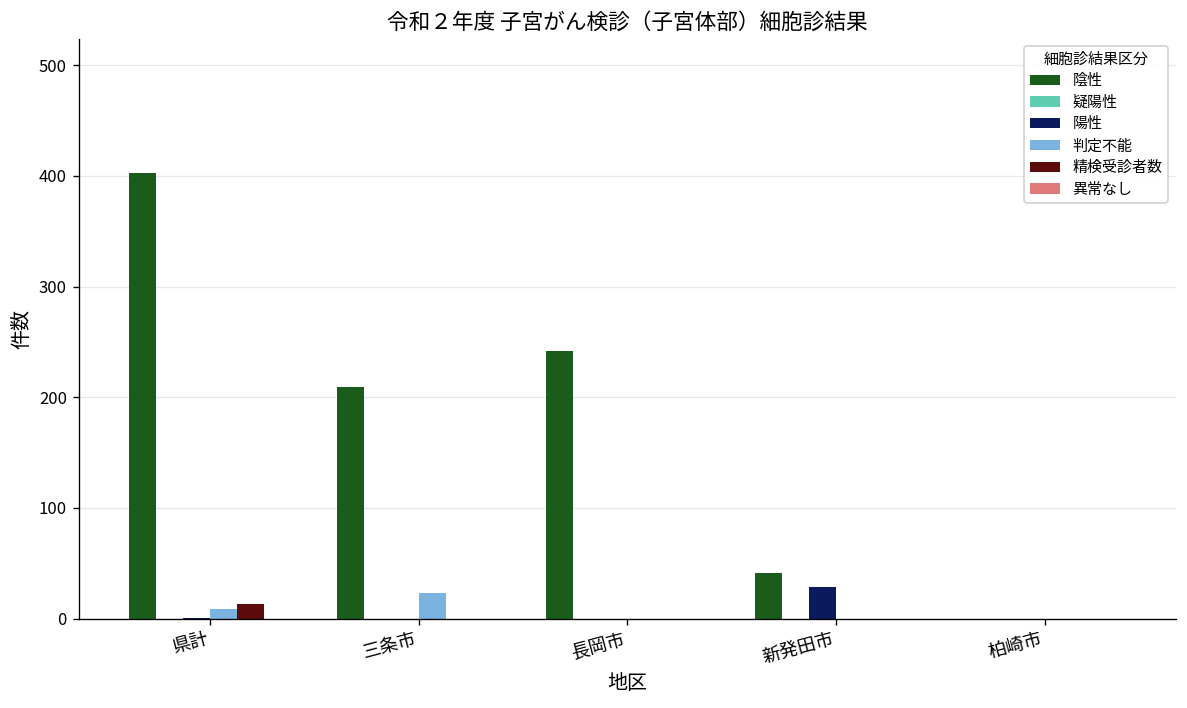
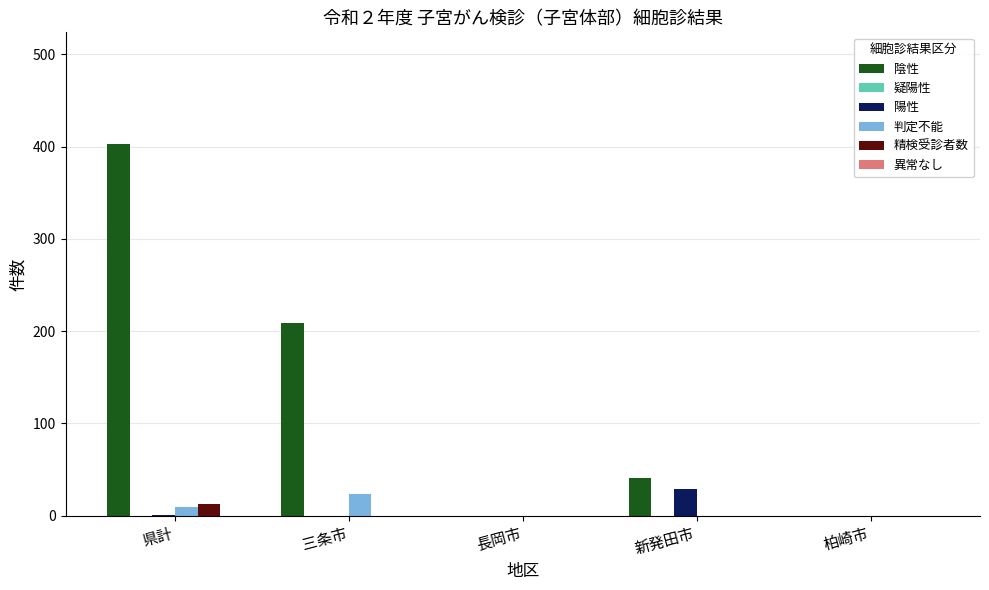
  {
    "陰性": {
      "県計": 400,
      "三条市": 210,
-     "長岡市": 240,
+     "長岡市": 0,
      "新発田市": 40,
      "柏崎市": 0
    },
    "疑陽性": {
      "県計": 0,
      "三条市": 0,
      "長岡市": 0,
      "新発田市": 0,
      "柏崎市": 0
    },
    "陽性": {
      "三条市": 0,
      "長岡市": 0,
      "新発田市": 30,
      "柏崎市": 0
    },
    "判定不能": {
      "県計": 10,
      "三条市": 20,
      "長岡市": 0,
      "新発田市": 0,
      "柏崎市": 0
    },
    "精検受診者数": {
      "県計": 10,
      "三条市": 0,
      "長岡市": 0,
      "新発田市": 0,
      "柏崎市": 0
    },
    "異常なし": {
      "県計": 0,
      "三条市": 0,
      "長岡市": 0,
      "新発田市": 0,
      "柏崎市": 0
    }
  }
